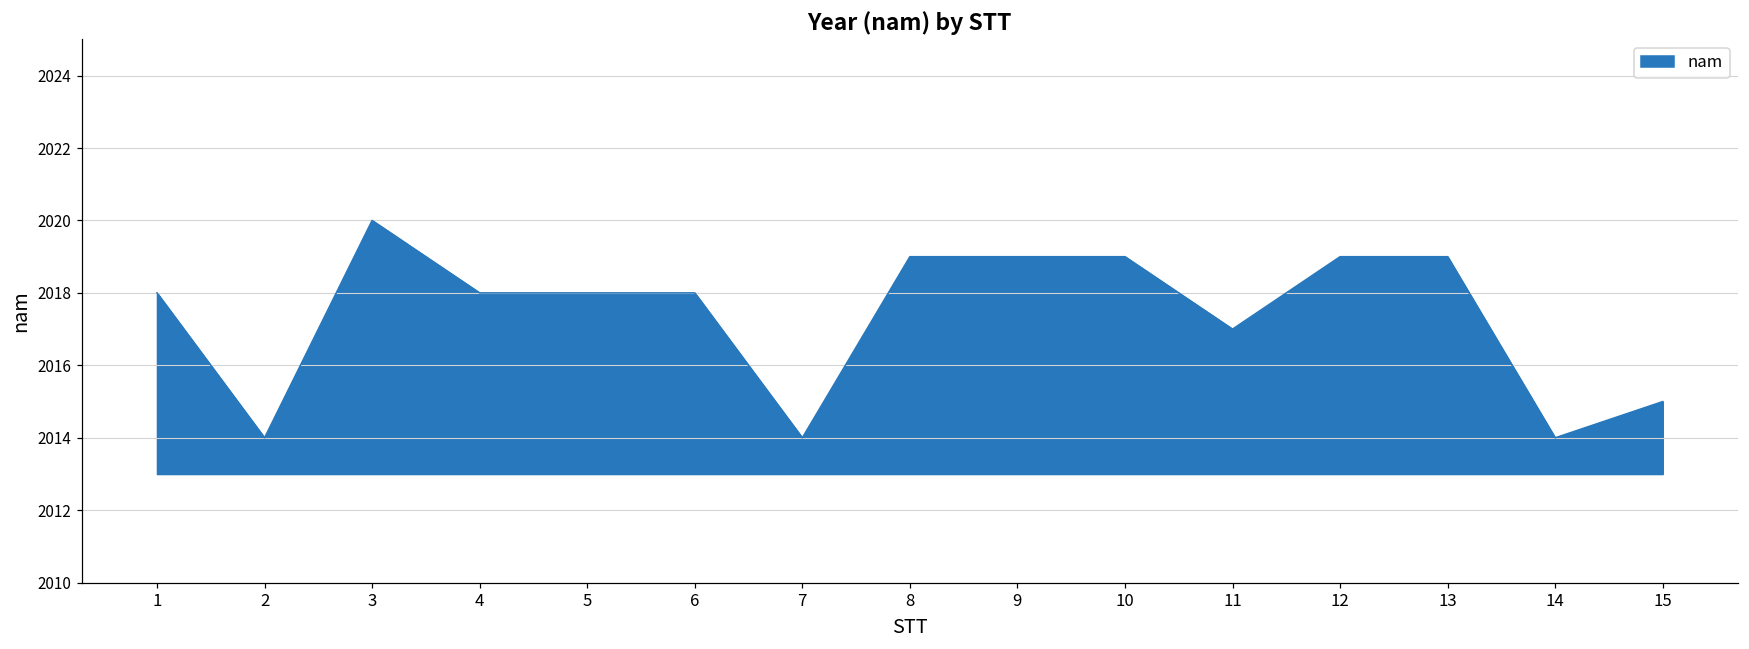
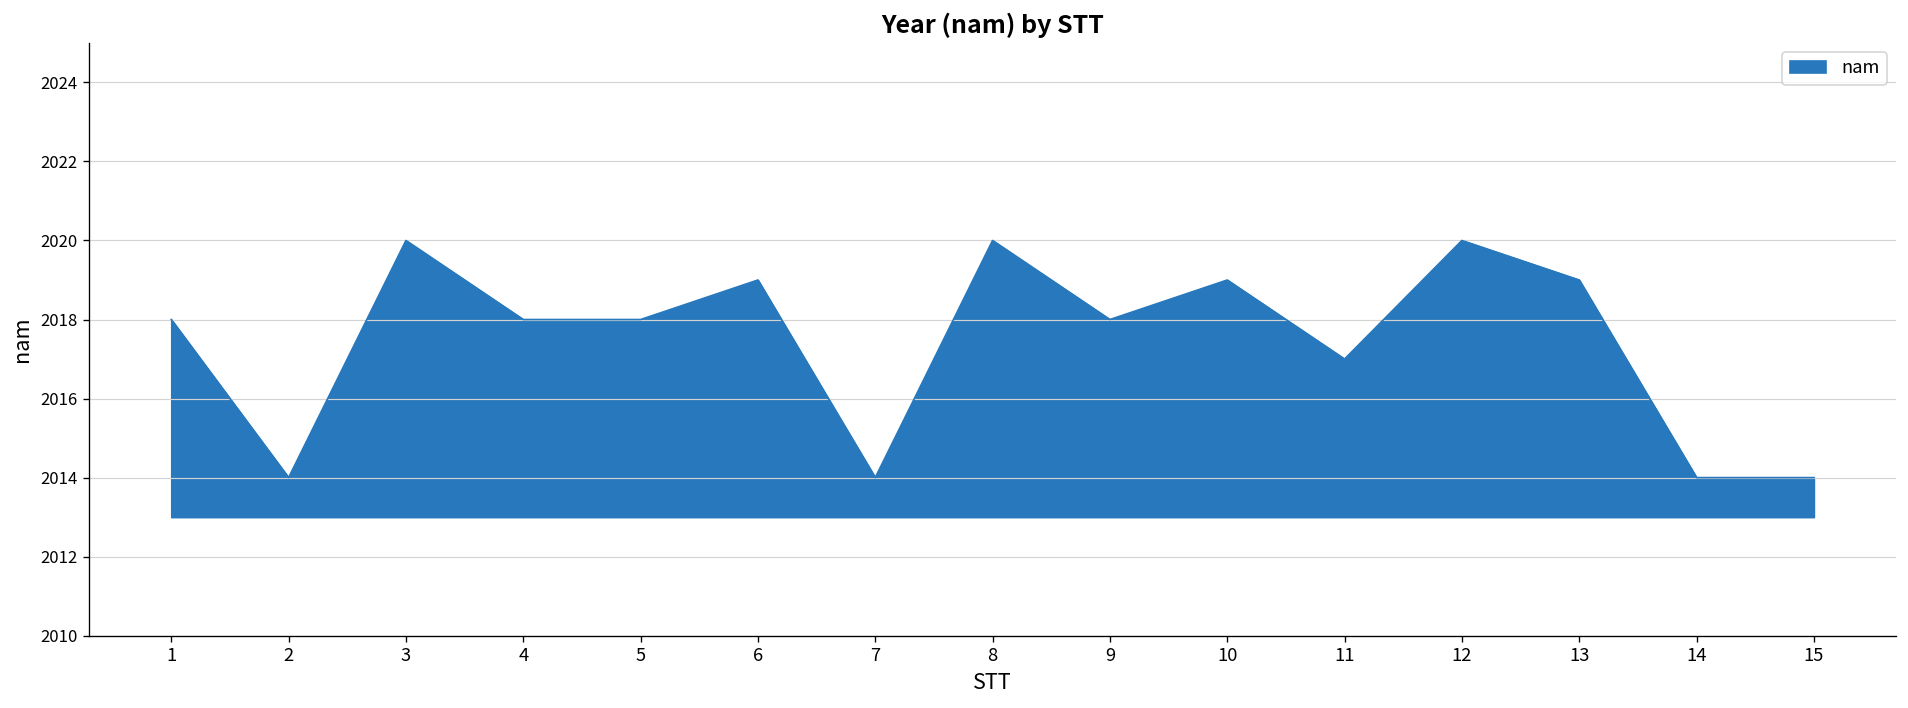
  {
    "1": 2018,
    "2": 2014,
    "3": 2020,
    "4": 2018,
    "5": 2018,
-   "6": 2018,
+   "6": 2019,
    "7": 2014,
-   "8": 2019,
-   "9": 2019,
+   "8": 2020,
+   "9": 2018,
    "10": 2019,
    "11": 2017,
-   "12": 2019,
+   "12": 2020,
    "13": 2019,
    "14": 2014,
-   "15": 2015
+   "15": 2014
  }
